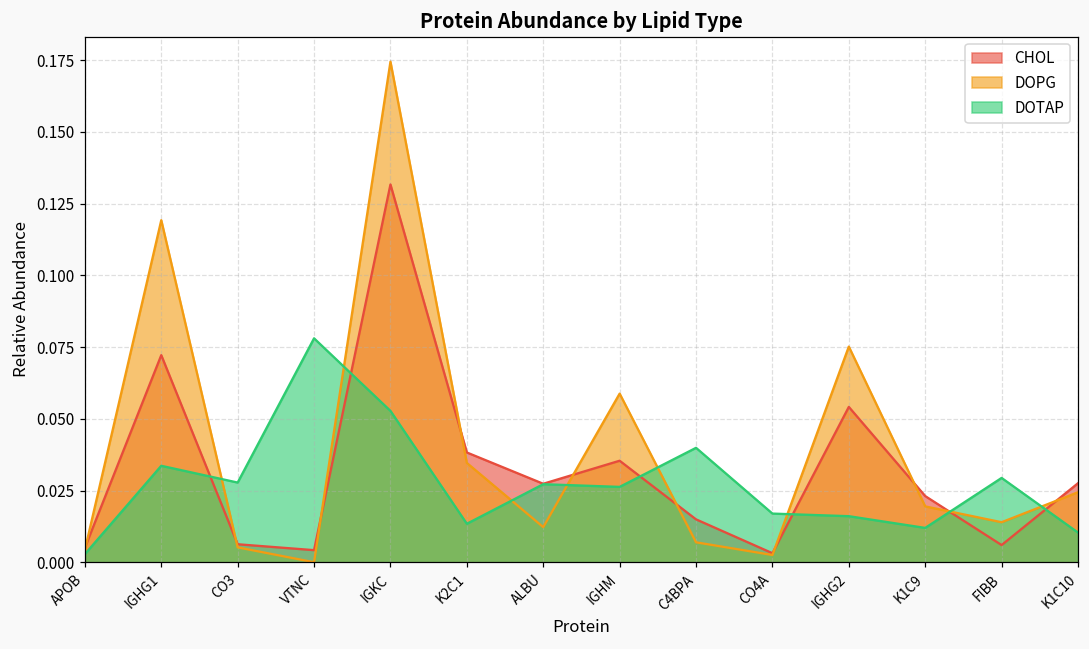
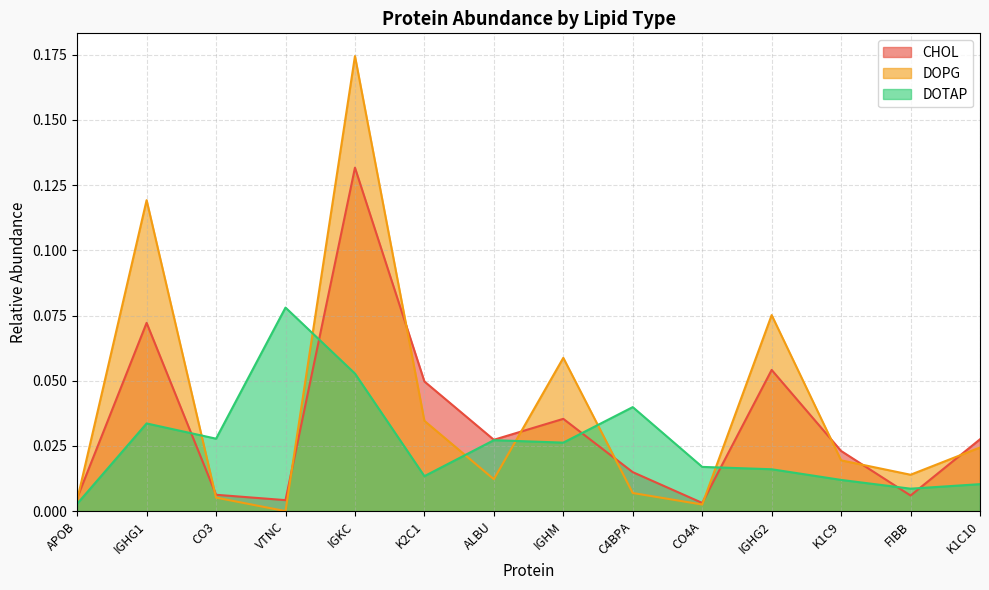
  {
    "CHOL": {
      "IGHG1": 0.072,
      "CO3": 0.006,
      "VTNC": 0.004,
      "IGKC": 0.132,
-     "K2C1": 0.038,
+     "K2C1": 0.050,
      "IGHM": 0.035,
      "C4BPA": 0.015,
      "IGHG2": 0.054,
      "K1C9": 0.023,
      "FIBB": 0.006,
      "K1C10": 0.028
    },
    "DOPG": {
      "IGHG1": 0.119,
      "CO3": 0.005,
      "VTNC": 0.000,
      "IGKC": 0.174,
      "K2C1": 0.035,
      "ALBU": 0.012,
      "IGHM": 0.059,
      "C4BPA": 0.007,
      "IGHG2": 0.075,
      "K1C9": 0.019,
      "FIBB": 0.014,
      "K1C10": 0.024
    },
    "DOTAP": {
      "APOB": 0.003,
      "IGHG1": 0.034,
      "CO3": 0.028,
      "VTNC": 0.078,
      "IGKC": 0.053,
      "K2C1": 0.013,
      "IGHM": 0.026,
      "C4BPA": 0.040,
      "CO4A": 0.017,
      "IGHG2": 0.016,
      "K1C9": 0.012,
-     "FIBB": 0.029,
+     "FIBB": 0.009,
      "K1C10": 0.010
    }
  }
